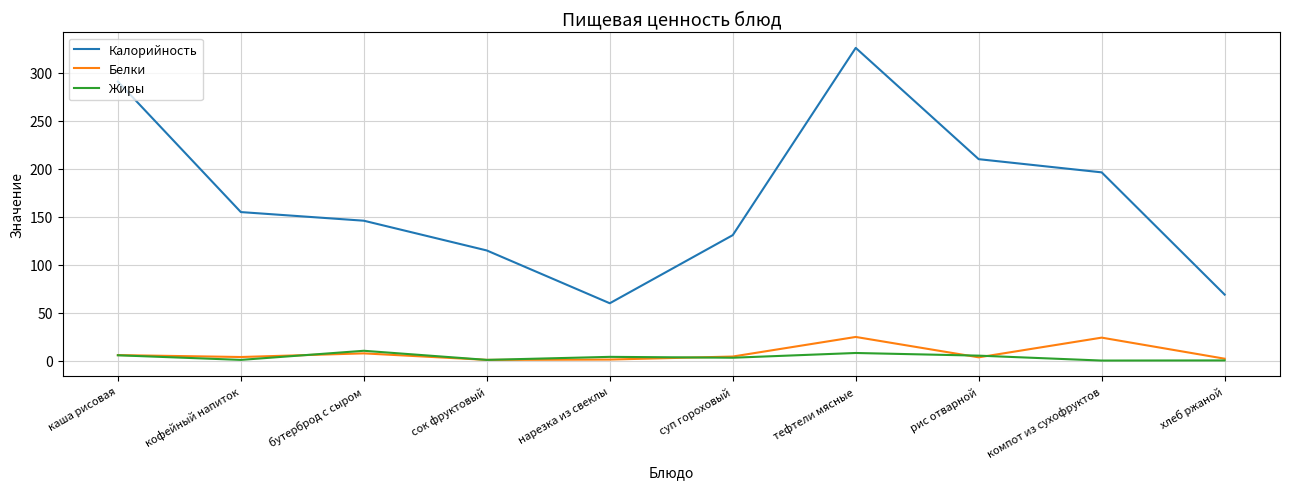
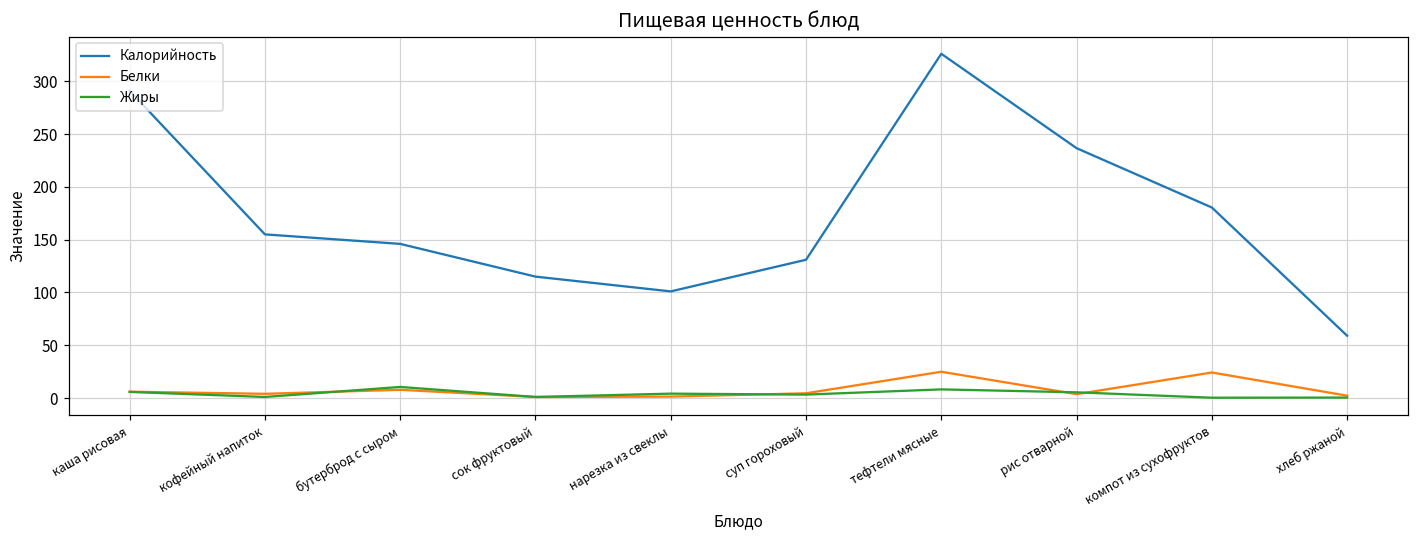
  {
    "Калорийность": {
      "кофейный напиток": 160,
      "бутерброд с сыром": 150,
      "сок фруктовый": 120,
-     "нарезка из свеклы": 60,
+     "нарезка из свеклы": 100,
      "суп гороховый": 130,
      "тефтели мясные": 330,
-     "рис отварной": 210,
-     "компот из сухофруктов": 200,
-     "хлеб ржаной": 70
+     "рис отварной": 240,
+     "компот из сухофруктов": 180,
+     "хлеб ржаной": 60
    },
    "Белки": {
      "кофейный напиток": 0,
      "бутерброд с сыром": 10,
      "нарезка из свеклы": 0,
      "тефтели мясные": 20,
      "компот из сухофруктов": 20
    },
    "Жиры": {
      "кофейный напиток": 0,
      "бутерброд с сыром": 10,
      "нарезка из свеклы": 0,
      "тефтели мясные": 10,
      "компот из сухофруктов": 0
    }
  }
